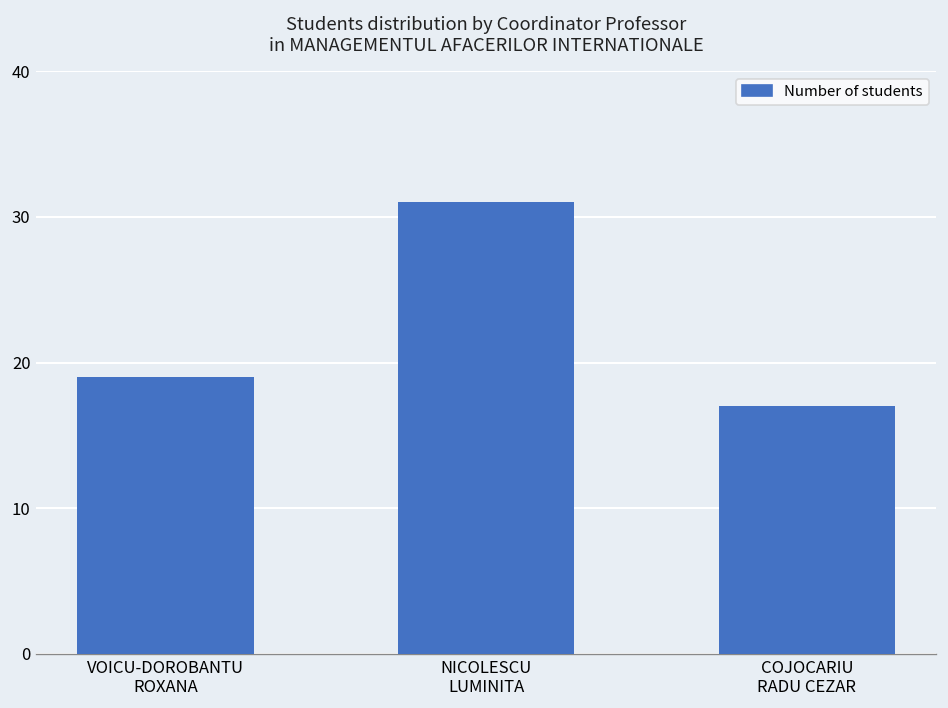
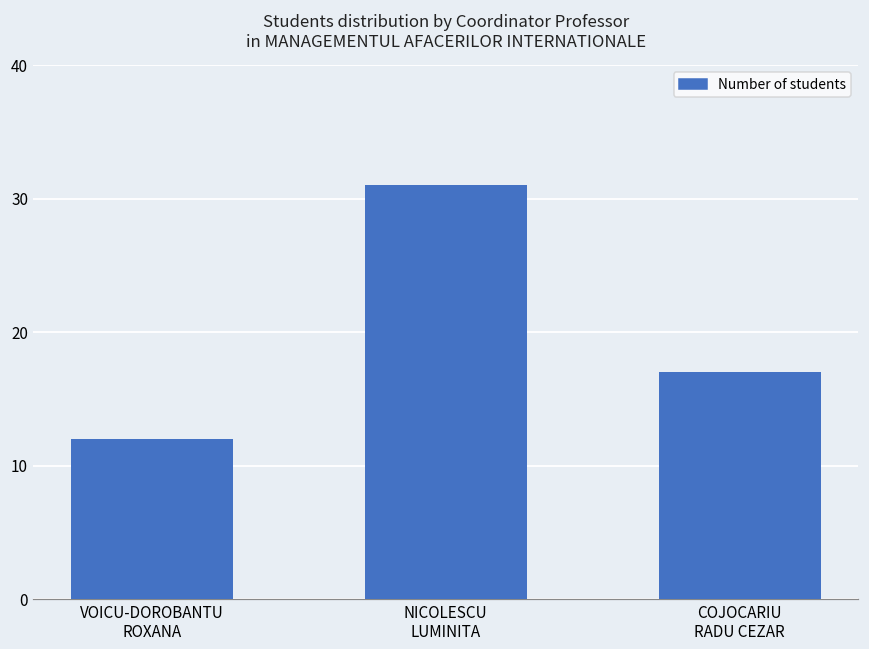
  {
-   "VOICU-DOROBANTU ROXANA": 19,
+   "VOICU-DOROBANTU ROXANA": 12,
    "NICOLESCU LUMINITA": 31,
    "COJOCARIU RADU CEZAR": 17
  }
